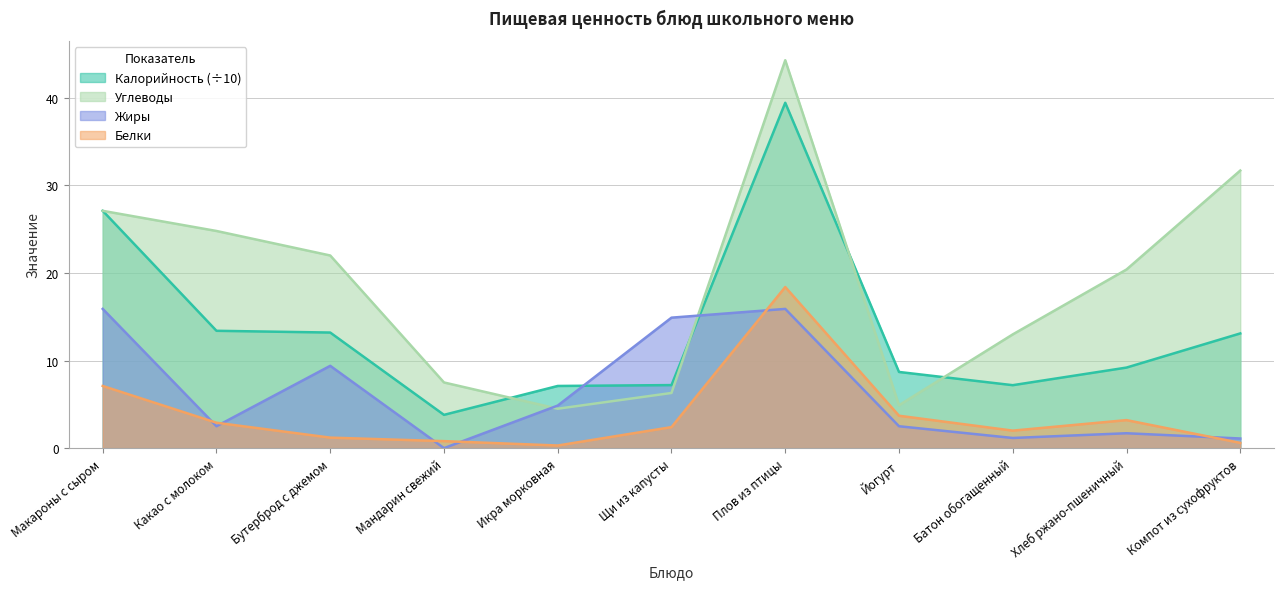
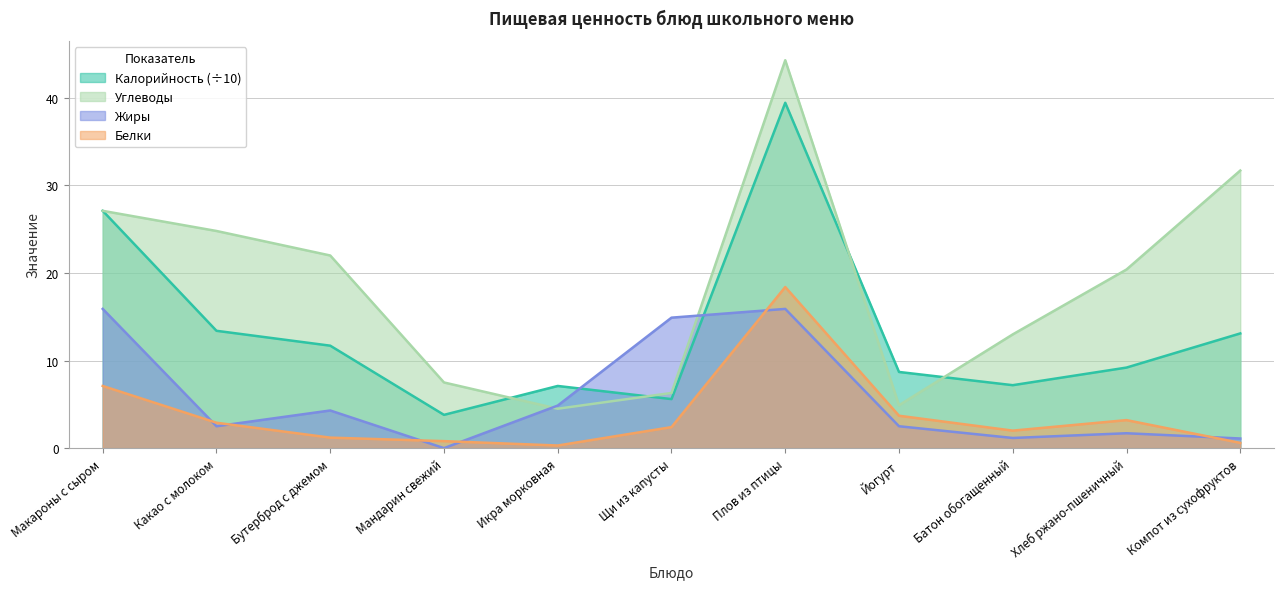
  {
    "Калорийность (÷10)": {
      "Какао с молоком": 13,
-     "Бутерброд с джемом": 13,
+     "Бутерброд с джемом": 12,
      "Мандарин свежий": 4,
      "Икра морковная": 7,
-     "Щи из капусты": 7,
+     "Щи из капусты": 6,
      "Плов из птицы": 39,
      "Йогурт": 9,
      "Батон обогащенный": 7,
      "Хлеб ржано-пшеничный": 9,
      "Компот из сухофруктов": 13
    },
    "Углеводы": {
      "Какао с молоком": 25,
      "Бутерброд с джемом": 22,
      "Мандарин свежий": 8,
      "Икра морковная": 5,
      "Щи из капусты": 6,
      "Плов из птицы": 44,
      "Йогурт": 5,
      "Батон обогащенный": 13,
      "Хлеб ржано-пшеничный": 20,
      "Компот из сухофруктов": 32
    },
    "Жиры": {
      "Макароны с сыром": 16,
      "Какао с молоком": 3,
-     "Бутерброд с джемом": 9,
+     "Бутерброд с джемом": 4,
      "Мандарин свежий": 0,
      "Икра морковная": 5,
      "Щи из капусты": 15,
      "Плов из птицы": 16,
      "Йогурт": 3,
      "Батон обогащенный": 1,
      "Хлеб ржано-пшеничный": 2,
      "Компот из сухофруктов": 1
    },
    "Белки": {
      "Макароны с сыром": 7,
      "Какао с молоком": 3,
      "Бутерброд с джемом": 1,
      "Мандарин свежий": 1,
      "Икра морковная": 0,
      "Щи из капусты": 2,
      "Плов из птицы": 18,
      "Йогурт": 4,
      "Батон обогащенный": 2,
      "Хлеб ржано-пшеничный": 3,
      "Компот из сухофруктов": 1
    }
  }
